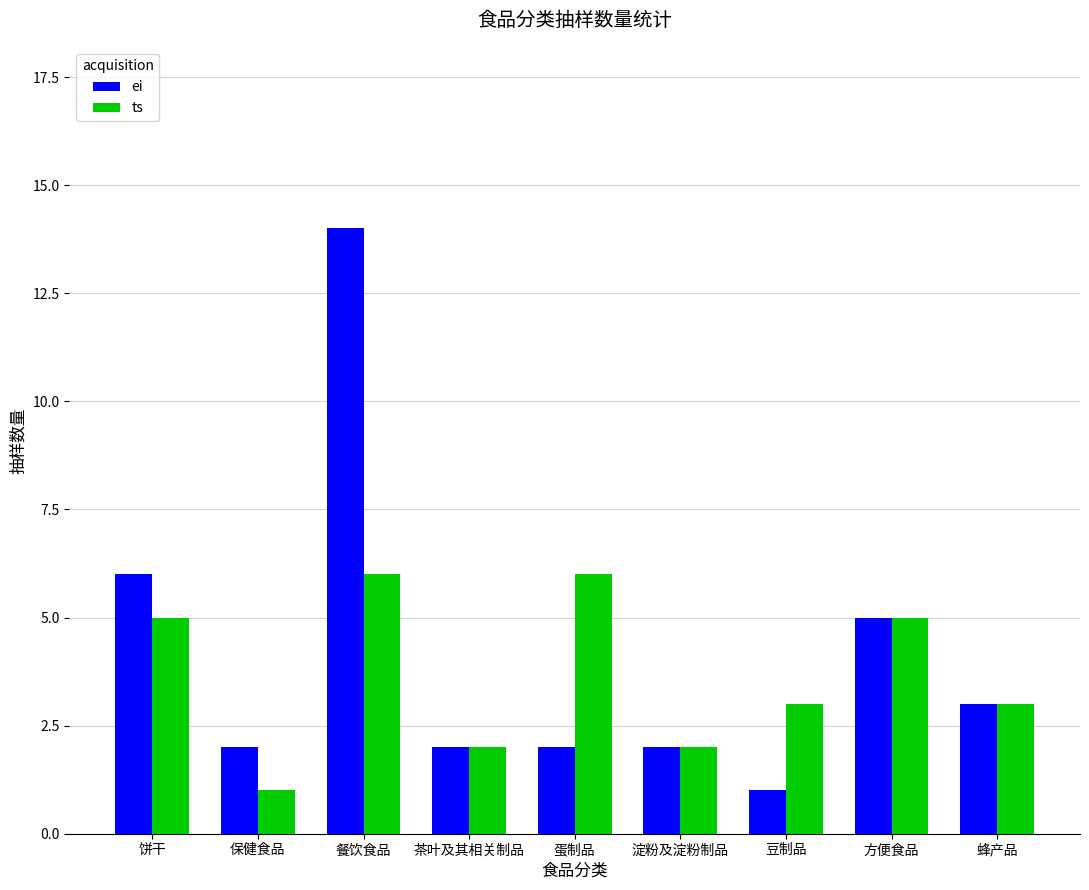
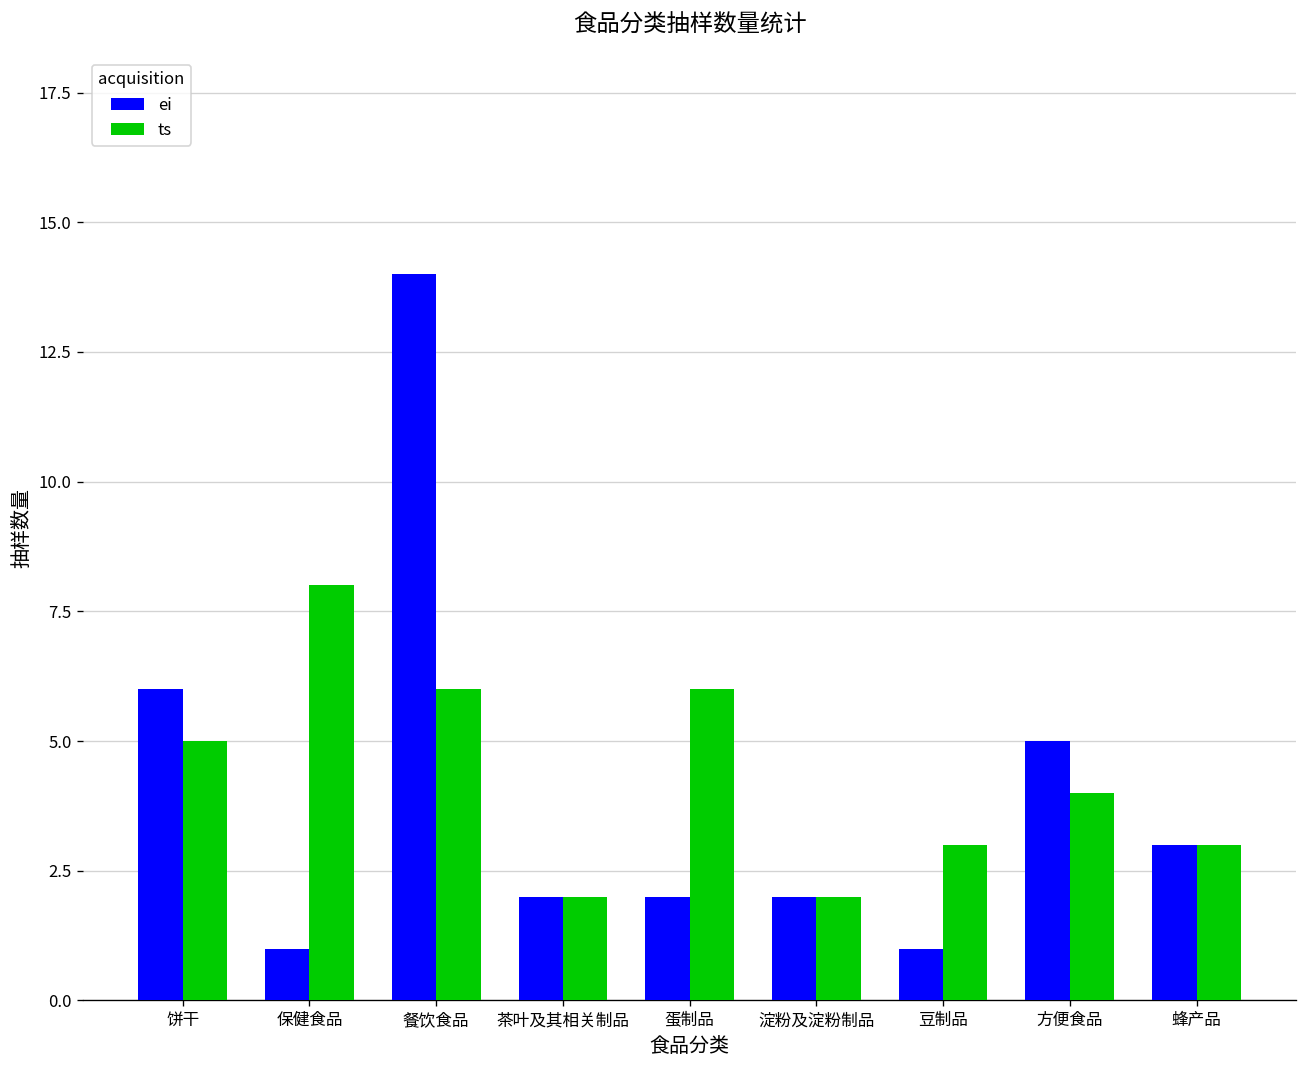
  {
    "ei": {
      "饼干": 6,
-     "保健食品": 2,
+     "保健食品": 1,
      "餐饮食品": 14,
      "茶叶及其相关制品": 2,
      "蛋制品": 2,
      "淀粉及淀粉制品": 2,
      "豆制品": 1,
      "方便食品": 5,
      "蜂产品": 3
    },
    "ts": {
      "饼干": 5,
-     "保健食品": 1,
+     "保健食品": 8,
      "餐饮食品": 6,
      "茶叶及其相关制品": 2,
      "蛋制品": 6,
      "淀粉及淀粉制品": 2,
      "豆制品": 3,
-     "方便食品": 5,
+     "方便食品": 4,
      "蜂产品": 3
    }
  }
